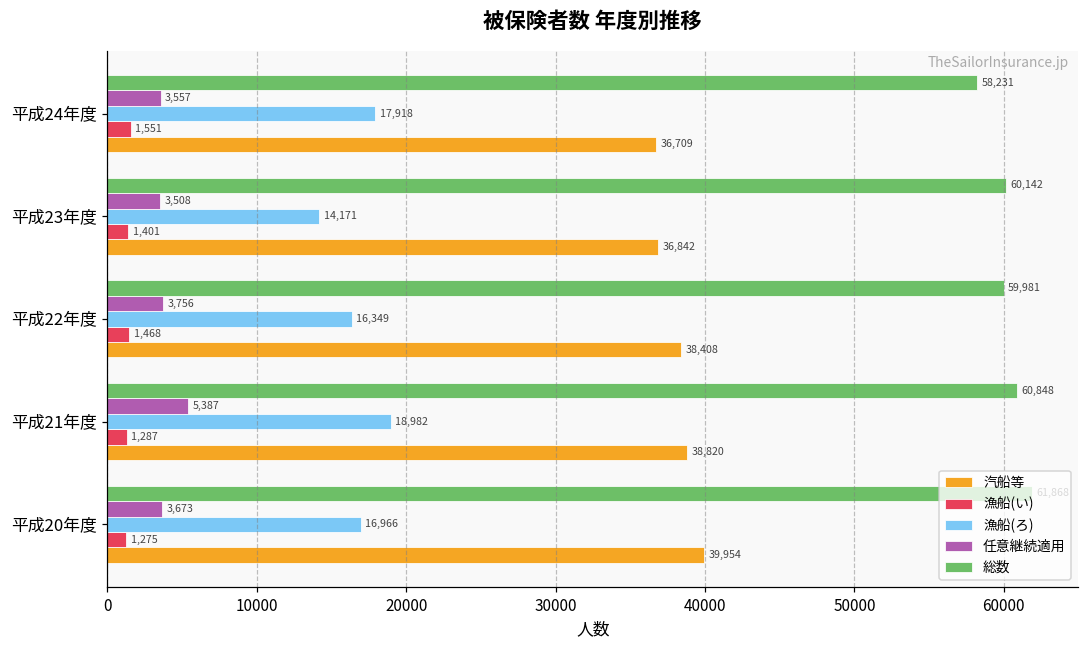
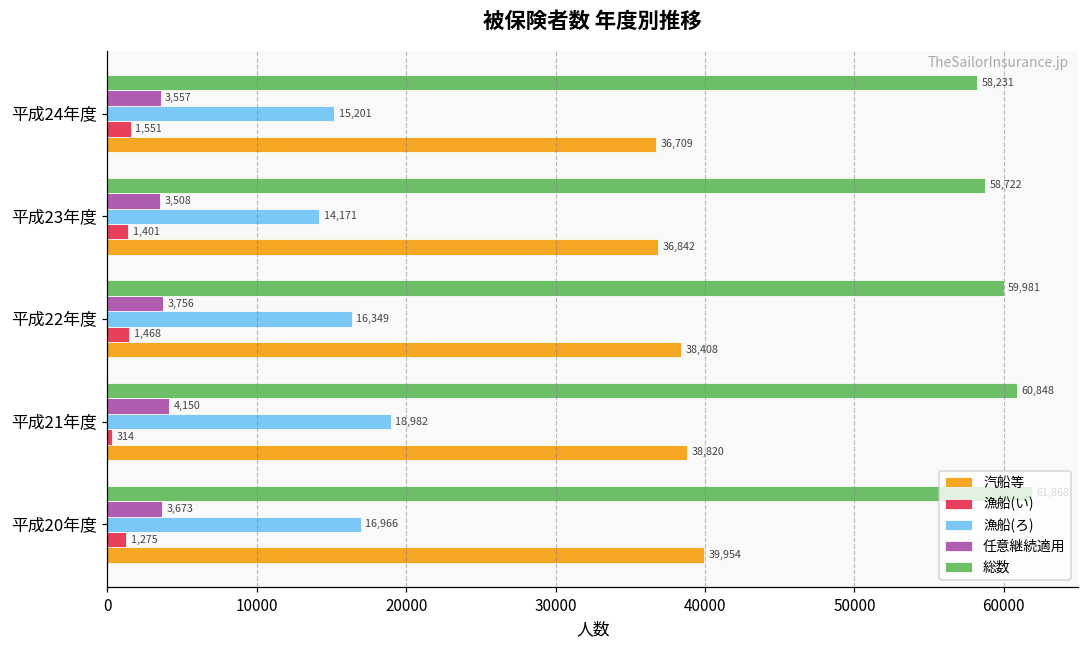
  {
    "汽船等": {
      "平成24年度": "36,709",
      "平成23年度": "36,842",
      "平成22年度": "38,408",
      "平成21年度": "38,820",
      "平成20年度": "39,954"
    },
    "漁船(い)": {
      "平成24年度": "1,551",
      "平成23年度": "1,401",
      "平成22年度": "1,468",
-     "平成21年度": "1,287",
+     "平成21年度": "314",
      "平成20年度": "1,275"
    },
    "漁船(ろ)": {
-     "平成24年度": "17,918",
+     "平成24年度": "15,201",
      "平成23年度": "14,171",
      "平成22年度": "16,349",
      "平成21年度": "18,982",
      "平成20年度": "16,966"
    },
    "任意継続適用": {
      "平成24年度": "3,557",
      "平成23年度": "3,508",
      "平成22年度": "3,756",
-     "平成21年度": "5,387",
+     "平成21年度": "4,150",
      "平成20年度": "3,673"
    },
    "総数": {
      "平成24年度": "58,231",
-     "平成23年度": "60,142",
+     "平成23年度": "58,722",
      "平成22年度": "59,981",
      "平成21年度": "60,848"
    }
  }
